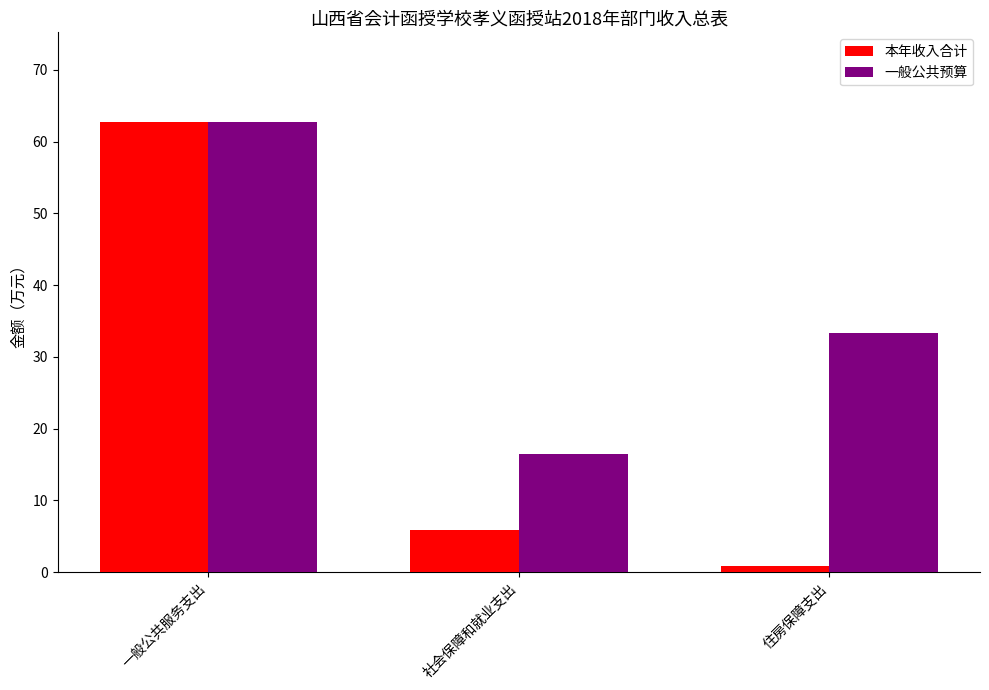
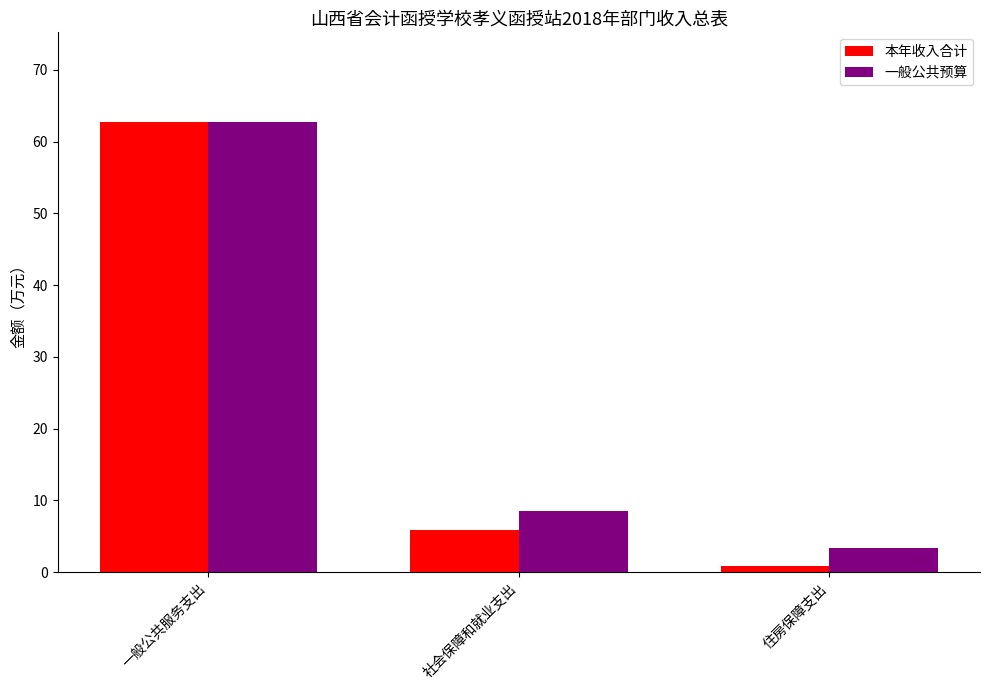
  {
    "本年收入合计": {
      "一般公共服务支出": 63,
      "社会保障和就业支出": 6,
      "住房保障支出": 1
    },
    "一般公共预算": {
      "一般公共服务支出": 63,
-     "社会保障和就业支出": 17,
-     "住房保障支出": 33
+     "社会保障和就业支出": 9,
+     "住房保障支出": 3
    }
  }
